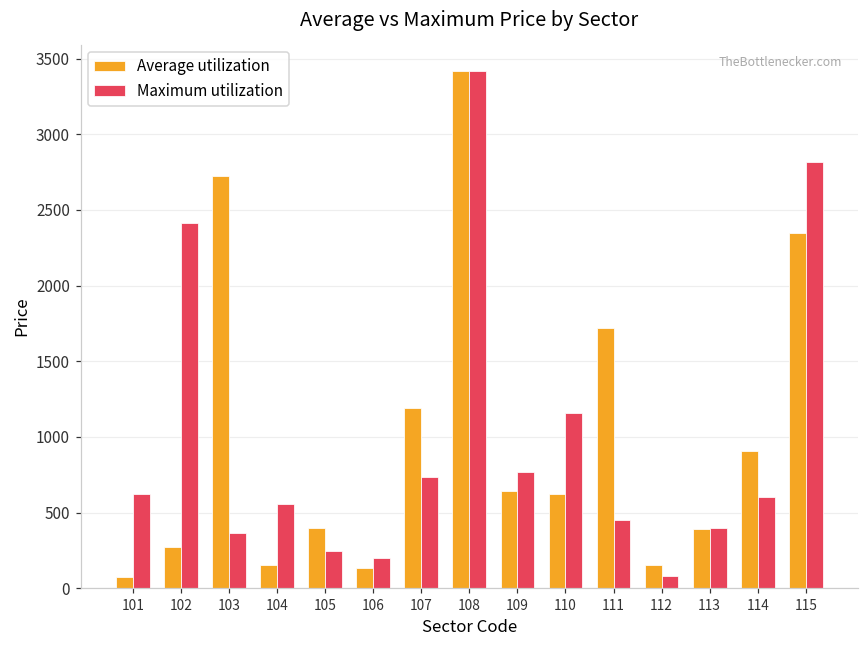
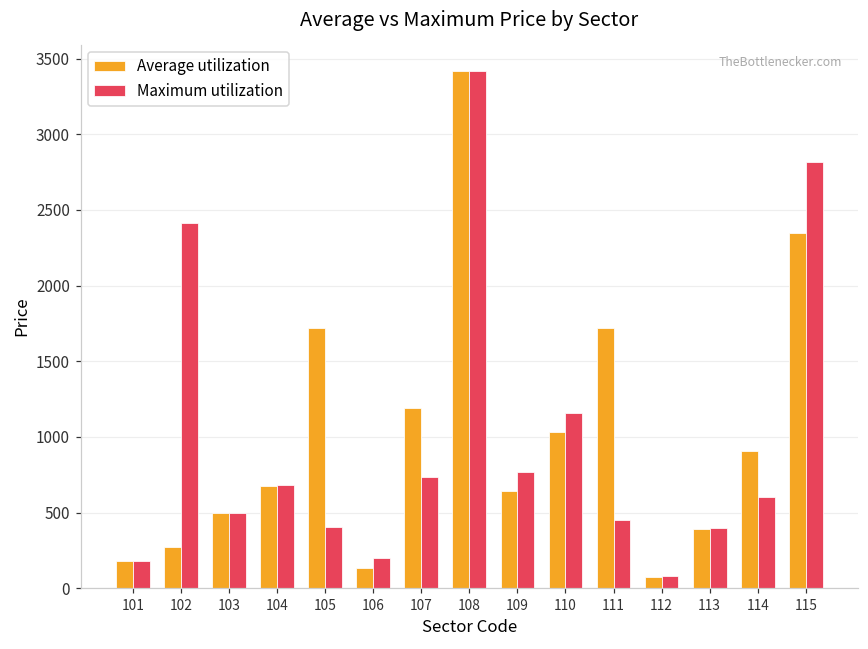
  {
    "Average utilization": {
-     "101": 80,
+     "101": 180,
      "102": 270,
-     "103": 2720,
-     "104": 150,
-     "105": 400,
+     "103": 500,
+     "104": 670,
+     "105": 1720,
      "106": 130,
      "107": 1190,
      "108": 3420,
      "109": 640,
-     "110": 620,
+     "110": 1030,
      "111": 1720,
-     "112": 160,
+     "112": 80,
      "113": 390,
      "114": 900,
      "115": 2350
    },
    "Maximum utilization": {
-     "101": 620,
+     "101": 180,
      "102": 2410,
-     "103": 360,
-     "104": 560,
-     "105": 250,
+     "103": 500,
+     "104": 680,
+     "105": 410,
      "106": 200,
      "107": 740,
      "108": 3420,
      "109": 770,
      "110": 1160,
      "111": 450,
      "112": 80,
      "113": 400,
      "114": 600,
      "115": 2820
    }
  }
